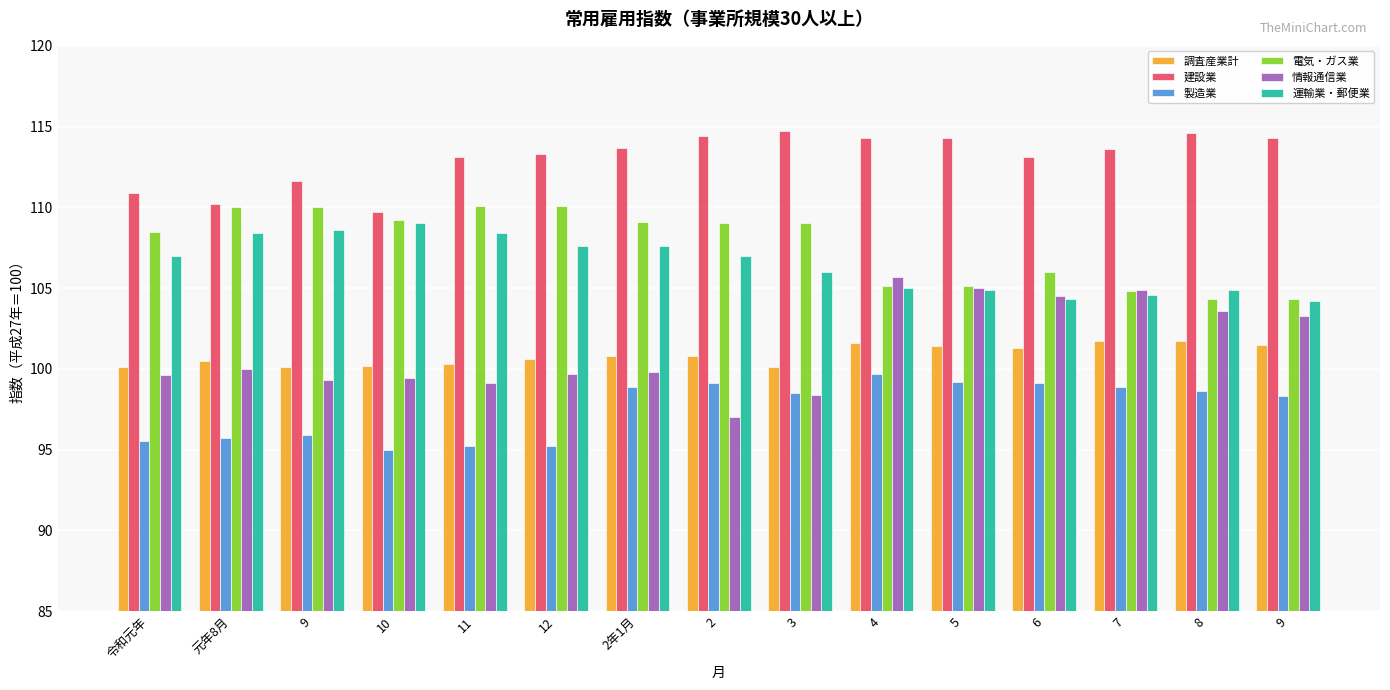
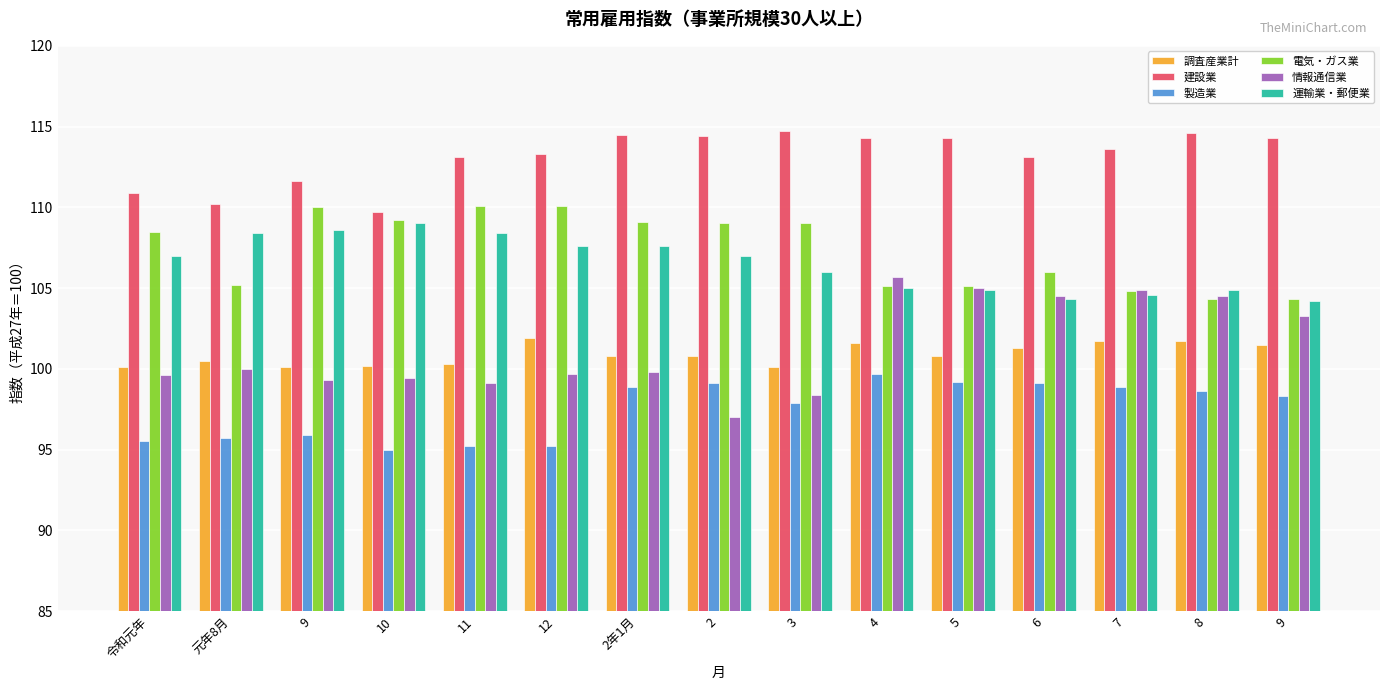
  {
    "調査産業計": {
      "令和元年": 100.1,
      "元年8月": 100.5,
      "10": 100.2,
      "11": 100.3,
-     "12": 100.6,
+     "12": 101.9,
      "2年1月": 100.8,
      "2": 100.8,
      "3": 100.1,
      "4": 101.6,
-     "5": 101.4,
+     "5": 100.8,
      "6": 101.3,
      "7": 101.7,
      "8": 101.7
    },
    "建設業": {
      "令和元年": 110.9,
      "元年8月": 110.2,
      "10": 109.7,
      "11": 113.1,
      "12": 113.3,
-     "2年1月": 113.7,
+     "2年1月": 114.5,
      "2": 114.4,
      "3": 114.7,
      "4": 114.3,
      "5": 114.3,
      "6": 113.1,
      "7": 113.6,
      "8": 114.6
    },
    "製造業": {
      "令和元年": 95.5,
      "元年8月": 95.7,
      "10": 95.0,
      "11": 95.2,
      "12": 95.2,
      "2年1月": 98.9,
      "2": 99.1,
-     "3": 98.5,
+     "3": 97.9,
      "4": 99.7,
      "5": 99.2,
      "6": 99.1,
      "7": 98.9,
      "8": 98.6
    },
    "電気・ガス業": {
      "令和元年": 108.5,
-     "元年8月": 110.0,
+     "元年8月": 105.2,
      "10": 109.2,
      "11": 110.1,
      "12": 110.1,
      "2年1月": 109.1,
      "2": 109.0,
      "3": 109.0,
      "4": 105.1,
      "5": 105.1,
      "6": 106.0,
      "7": 104.8,
      "8": 104.3
    },
    "情報通信業": {
      "令和元年": 99.6,
      "元年8月": 100.0,
      "10": 99.4,
      "11": 99.1,
      "12": 99.7,
      "2年1月": 99.8,
      "2": 97.0,
      "3": 98.4,
      "4": 105.7,
      "5": 105.0,
      "6": 104.5,
      "7": 104.9,
-     "8": 103.6
+     "8": 104.5
    },
    "運輸業・郵便業": {
      "令和元年": 107.0,
      "元年8月": 108.4,
      "10": 109.0,
      "11": 108.4,
      "12": 107.6,
      "2年1月": 107.6,
      "2": 107.0,
      "3": 106.0,
      "4": 105.0,
      "5": 104.9,
      "6": 104.3,
      "7": 104.6,
      "8": 104.9
    }
  }
